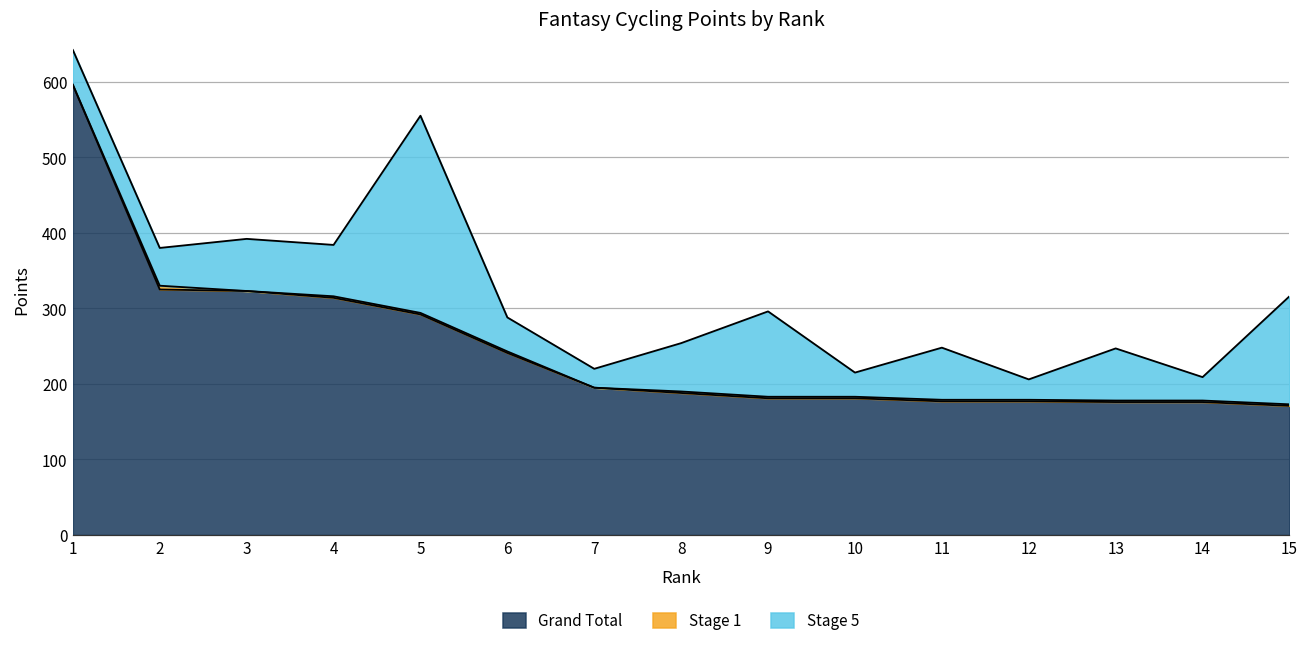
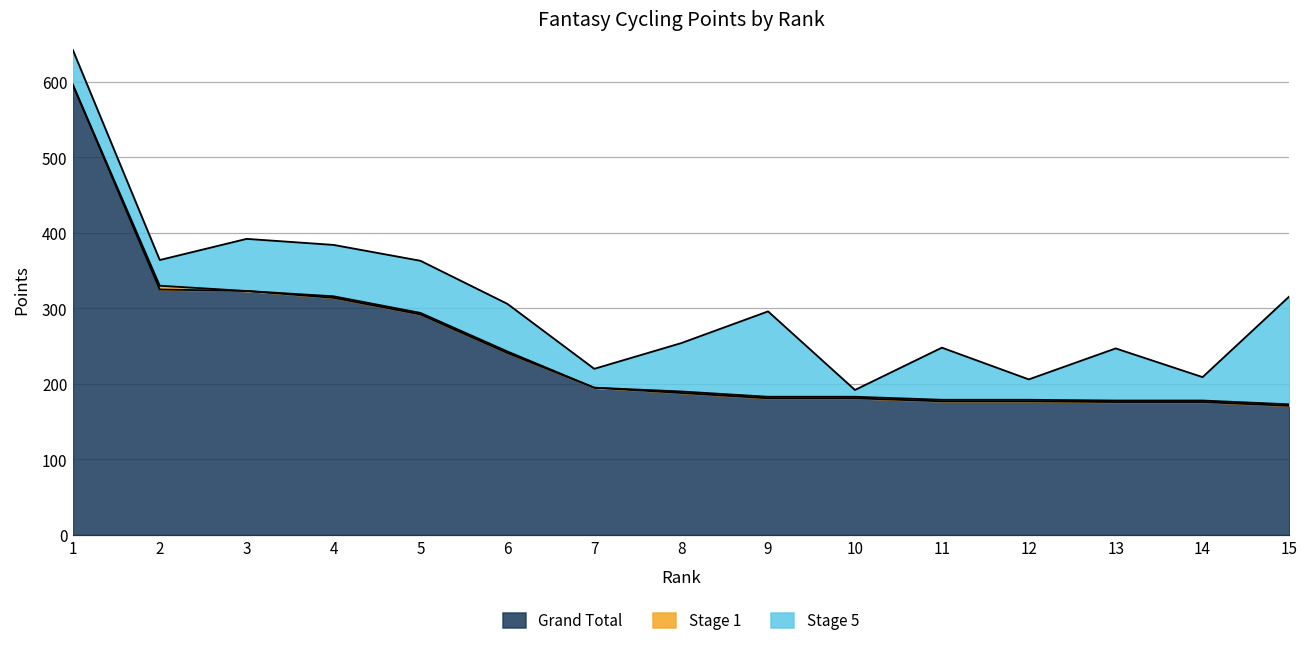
  {
    "Grand Total": {
      "2": 330
    },
    "Stage 1": {
      "2": 10
    },
    "Stage 5": {
      "1": 50,
-     "2": 50,
+     "2": 30,
      "3": 70,
      "4": 70,
-     "5": 260,
-     "6": 50,
+     "5": 70,
+     "6": 60,
      "7": 30,
      "8": 60,
      "9": 110,
-     "10": 30,
+     "10": 10,
      "11": 70,
      "12": 30,
      "13": 70,
      "14": 30,
      "15": 140
    }
  }
